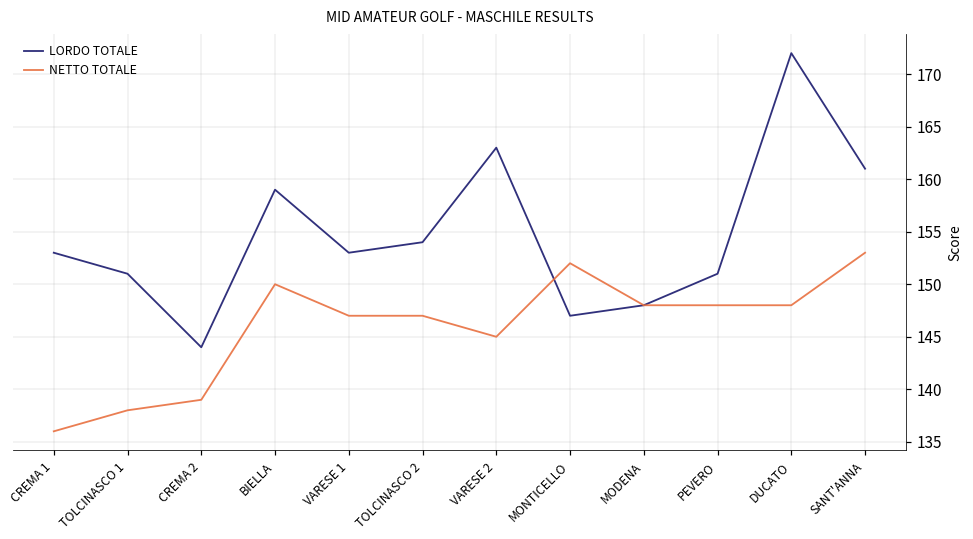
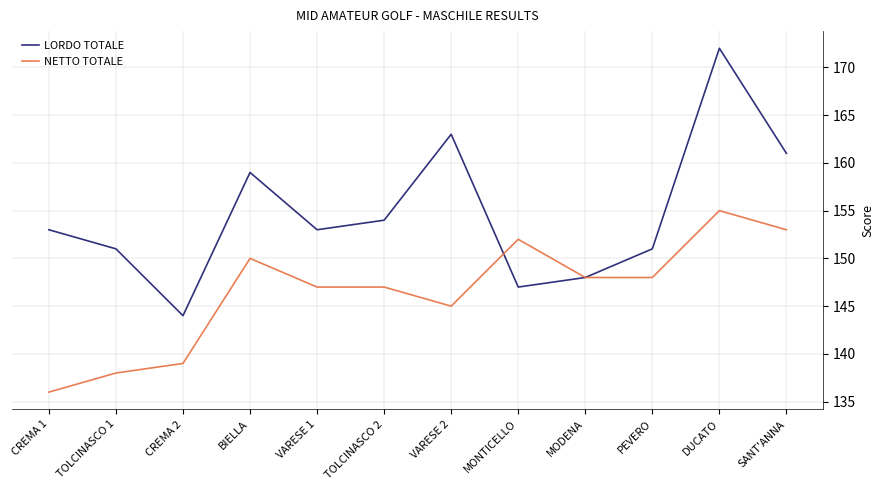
  {
    "LORDO TOTALE": {
      "CREMA 1": 153,
      "TOLCINASCO 1": 151,
      "CREMA 2": 144,
      "BIELLA": 159,
      "VARESE 1": 153,
      "TOLCINASCO 2": 154,
      "VARESE 2": 163,
      "MONTICELLO": 147,
      "PEVERO": 151,
      "DUCATO": 172,
      "SANT'ANNA": 161
    },
    "NETTO TOTALE": {
      "CREMA 1": 136,
      "TOLCINASCO 1": 138,
      "CREMA 2": 139,
      "BIELLA": 150,
      "VARESE 1": 147,
      "TOLCINASCO 2": 147,
      "VARESE 2": 145,
      "MONTICELLO": 152,
      "PEVERO": 148,
-     "DUCATO": 148,
+     "DUCATO": 155,
      "SANT'ANNA": 153
    }
  }
